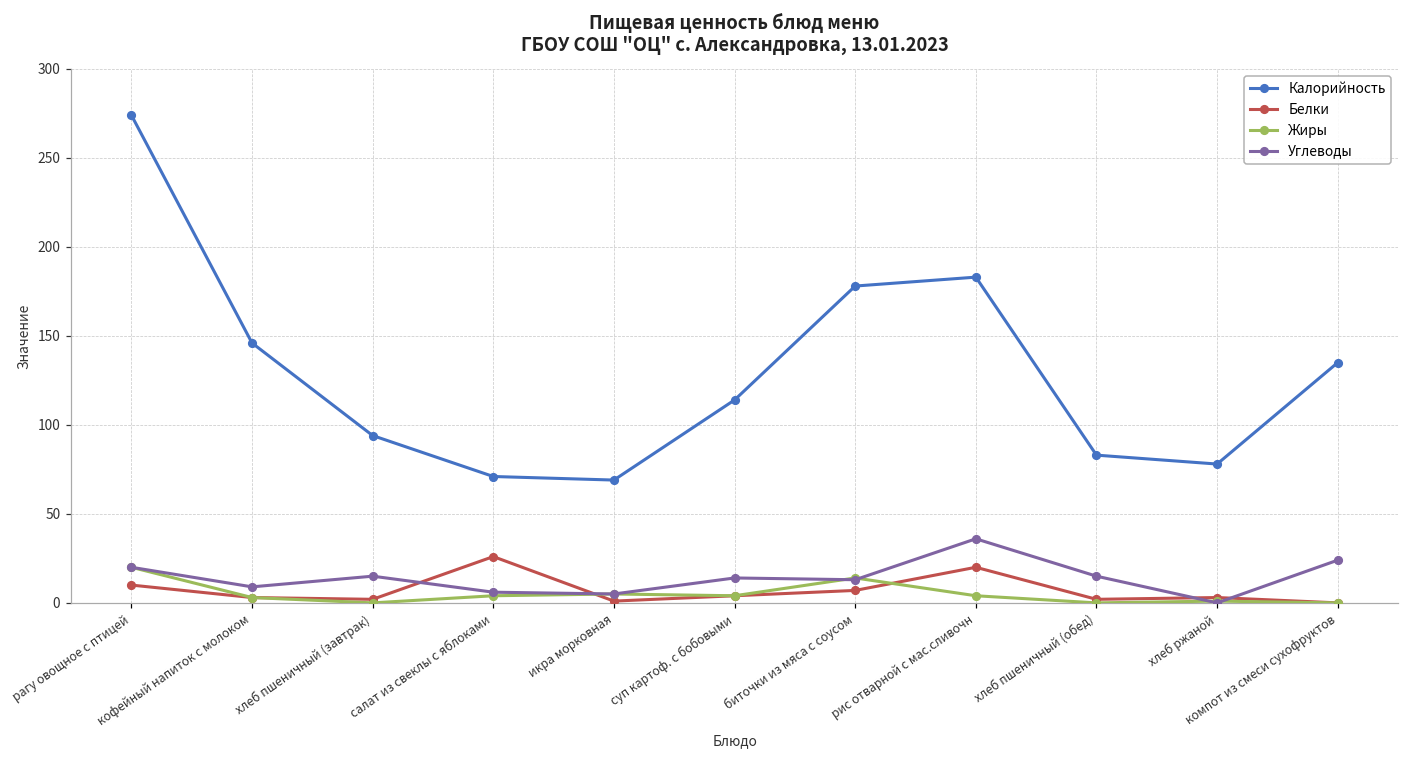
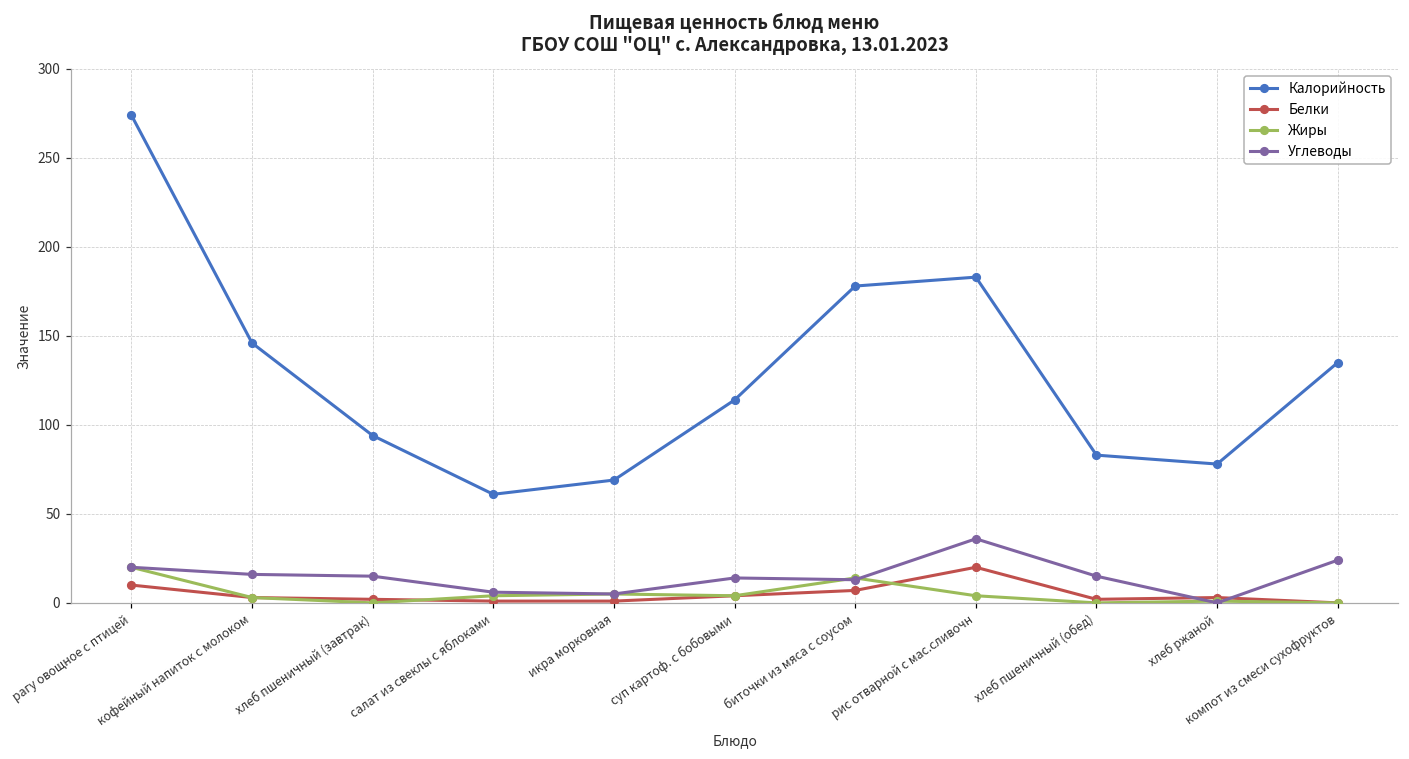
  {
    "Калорийность": {
      "рагу овощное с птицей": 274,
      "кофейный напиток с молоком": 146,
      "хлеб пшеничный (завтрак)": 94,
-     "салат из свеклы с яблоками": 71,
+     "салат из свеклы с яблоками": 61,
      "икра морковная": 69,
      "суп картоф. с бобовыми": 114,
      "биточки из мяса с соусом": 178,
      "рис отварной с мас.сливочн": 183,
      "хлеб пшеничный (обед)": 83,
      "хлеб ржаной": 78,
      "компот из смеси сухофруктов": 135
    },
    "Белки": {
      "рагу овощное с птицей": 10,
      "хлеб пшеничный (завтрак)": 2,
-     "салат из свеклы с яблоками": 26,
+     "салат из свеклы с яблоками": 1,
      "икра морковная": 1,
      "биточки из мяса с соусом": 7,
      "рис отварной с мас.сливочн": 20,
      "хлеб пшеничный (обед)": 2,
      "хлеб ржаной": 3
    },
    "Жиры": {
      "хлеб пшеничный (завтрак)": 0,
      "салат из свеклы с яблоками": 4,
      "рис отварной с мас.сливочн": 4,
      "хлеб пшеничный (обед)": 0
    },
    "Углеводы": {
-     "кофейный напиток с молоком": 9,
+     "кофейный напиток с молоком": 16,
      "хлеб пшеничный (завтрак)": 15,
      "салат из свеклы с яблоками": 6,
      "суп картоф. с бобовыми": 14,
      "рис отварной с мас.сливочн": 36,
      "хлеб пшеничный (обед)": 15,
      "компот из смеси сухофруктов": 24
    }
  }
